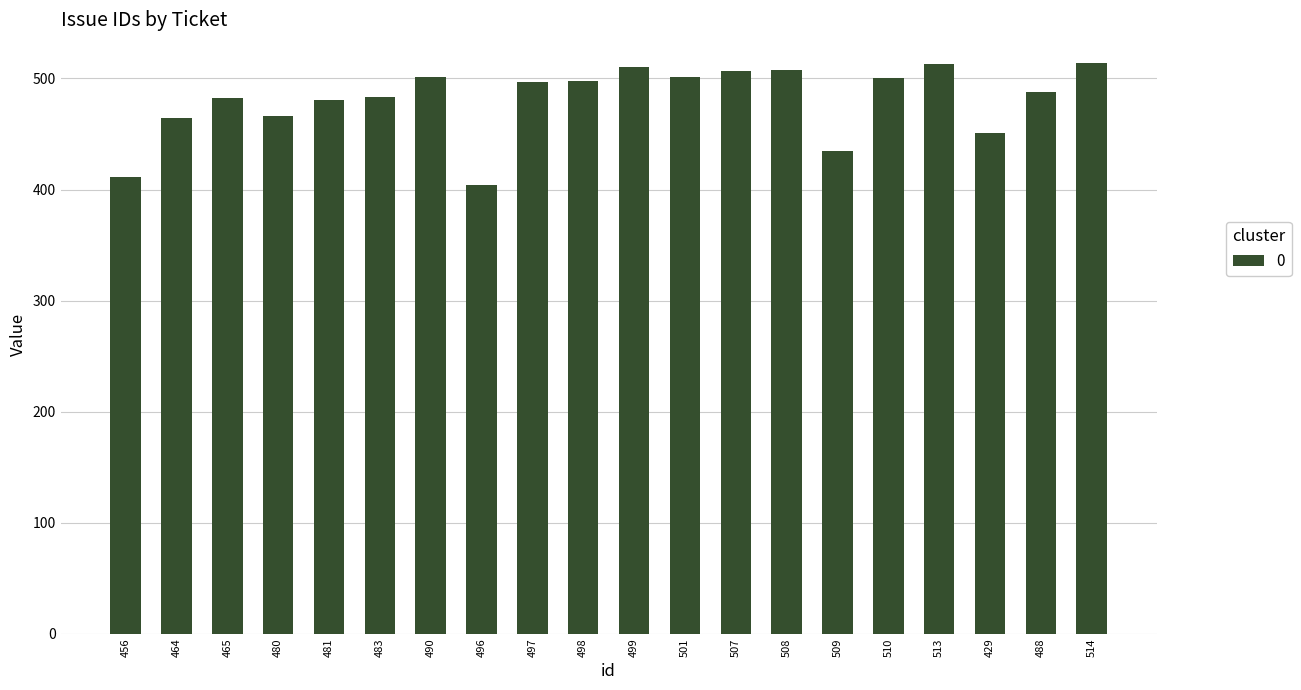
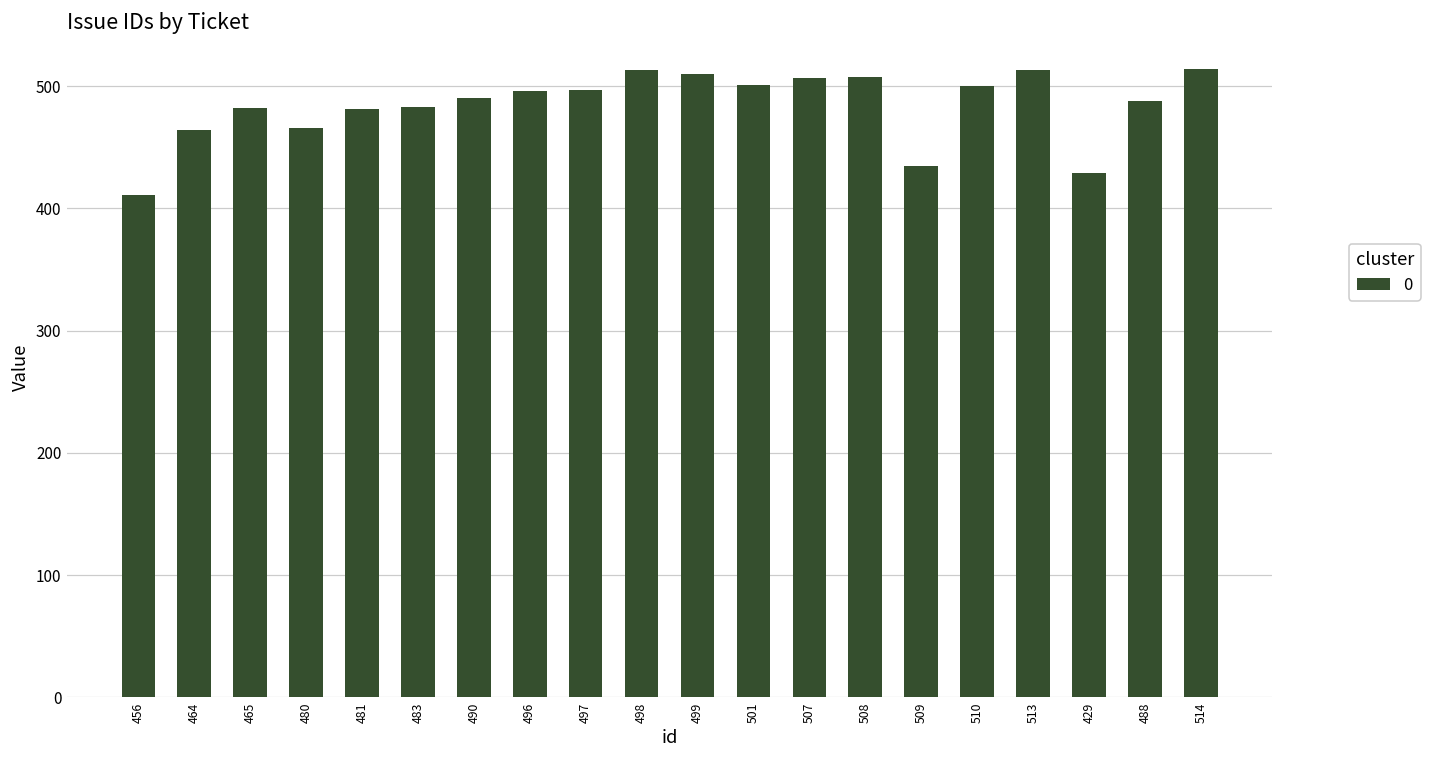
  {
    "456": 411,
    "464": 464,
    "465": 482,
    "480": 466,
    "481": 481,
    "483": 483,
-   "490": 501,
-   "496": 404,
+   "490": 490,
+   "496": 496,
    "497": 497,
-   "498": 498,
+   "498": 513,
    "499": 510,
    "501": 501,
    "507": 507,
    "508": 508,
    "509": 435,
    "510": 500,
    "513": 513,
-   "429": 451,
+   "429": 429,
    "488": 488,
    "514": 514
  }
